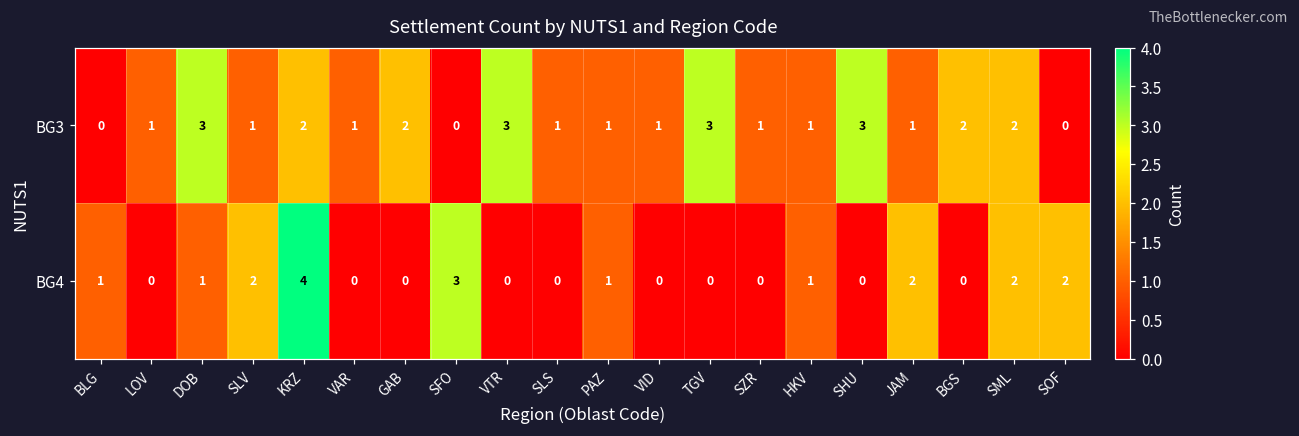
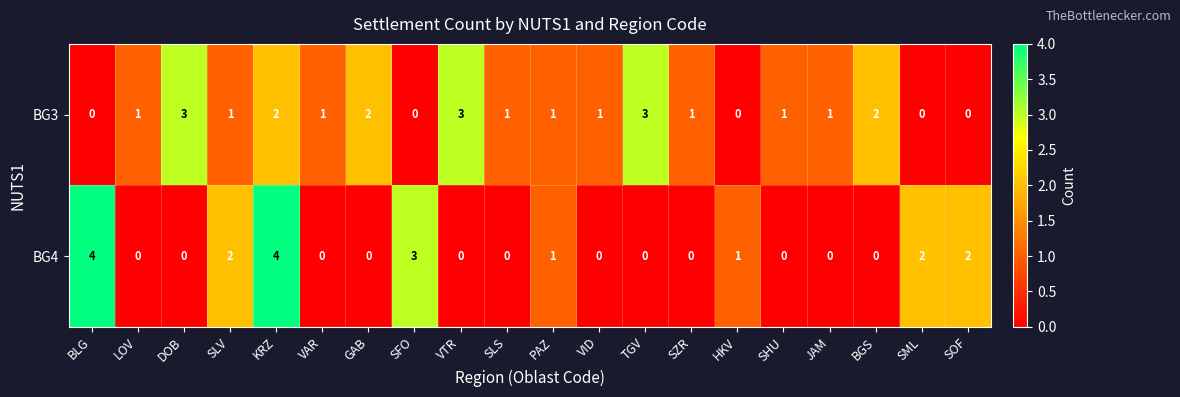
  {
    "BG3": {
      "BLG": 0,
      "LOV": 1,
      "DOB": 3,
      "SLV": 1,
      "KRZ": 2,
      "VAR": 1,
      "GAB": 2,
      "SFO": 0,
      "VTR": 3,
      "SLS": 1,
      "PAZ": 1,
      "VID": 1,
      "TGV": 3,
      "SZR": 1,
-     "HKV": 1,
-     "SHU": 3,
+     "HKV": 0,
+     "SHU": 1,
      "JAM": 1,
      "BGS": 2,
-     "SML": 2,
+     "SML": 0,
      "SOF": 0
    },
    "BG4": {
-     "BLG": 1,
+     "BLG": 4,
      "LOV": 0,
-     "DOB": 1,
+     "DOB": 0,
      "SLV": 2,
      "KRZ": 4,
      "VAR": 0,
      "GAB": 0,
      "SFO": 3,
      "VTR": 0,
      "SLS": 0,
      "PAZ": 1,
      "VID": 0,
      "TGV": 0,
      "SZR": 0,
      "HKV": 1,
      "SHU": 0,
-     "JAM": 2,
+     "JAM": 0,
      "BGS": 0,
      "SML": 2,
      "SOF": 2
    }
  }
